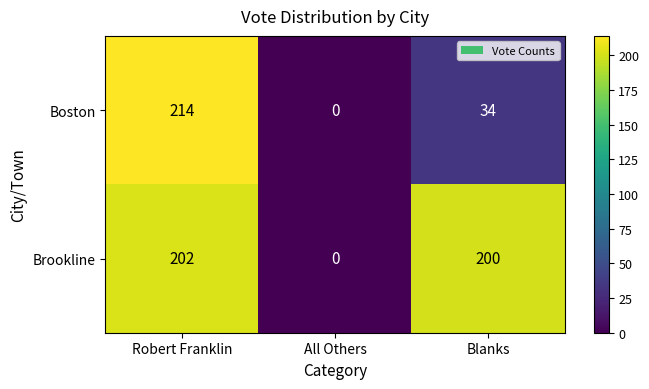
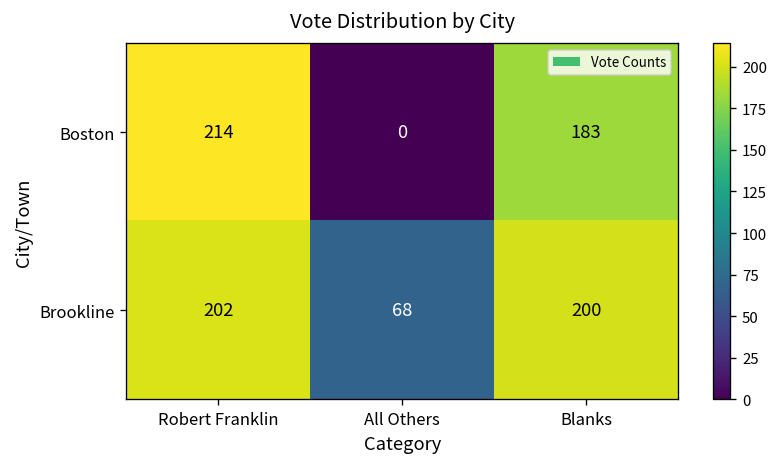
  {
    "Boston": {
      "Robert Franklin": 214,
      "All Others": 0,
-     "Blanks": 34
+     "Blanks": 183
    },
    "Brookline": {
      "Robert Franklin": 202,
-     "All Others": 0,
+     "All Others": 68,
      "Blanks": 200
    }
  }
